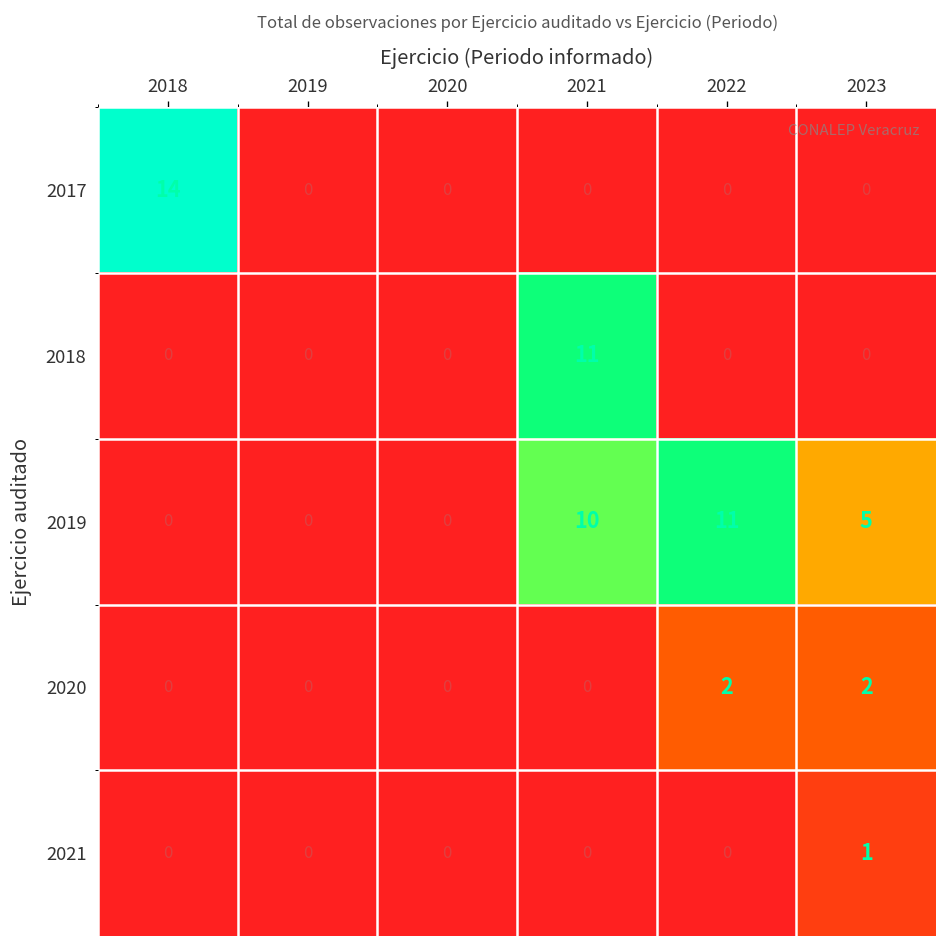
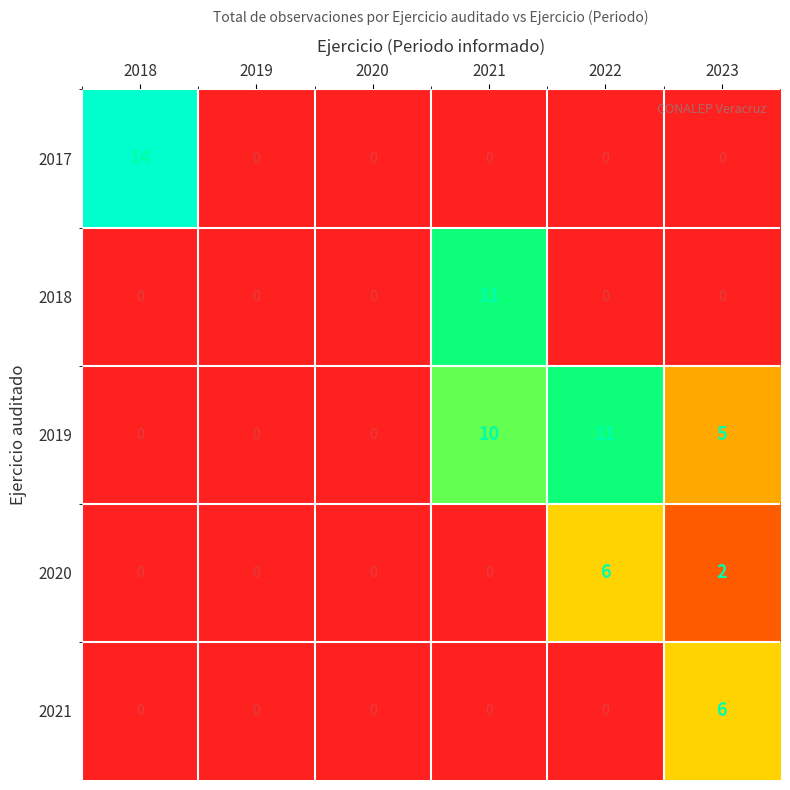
  {
    "2020": {
-     "2022": 2
+     "2022": 6
    },
    "2021": {
-     "2023": 1
+     "2023": 6
    }
  }
